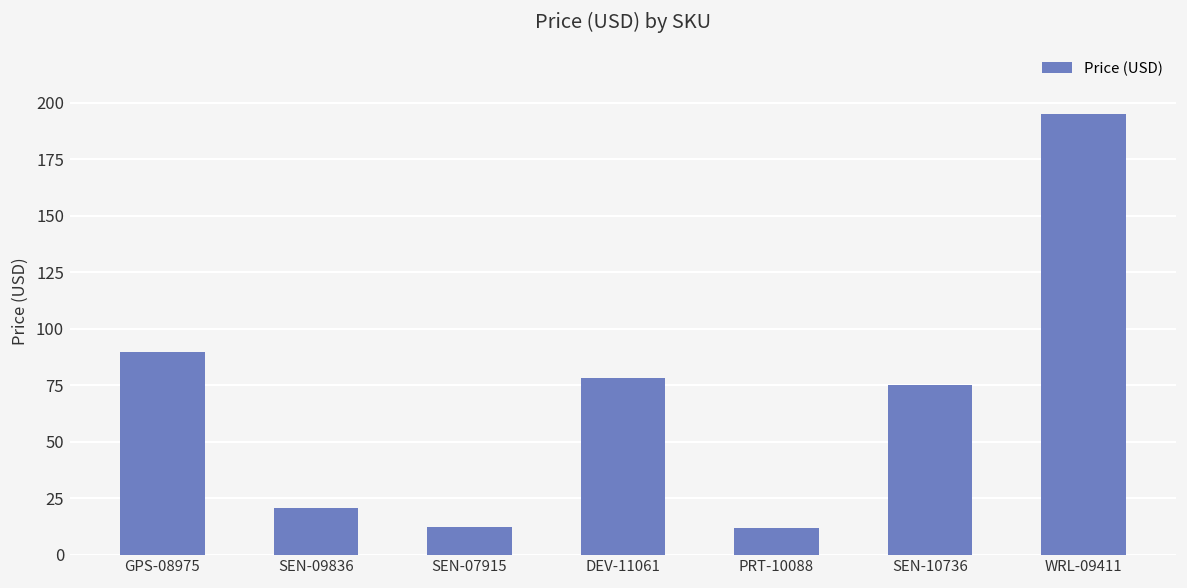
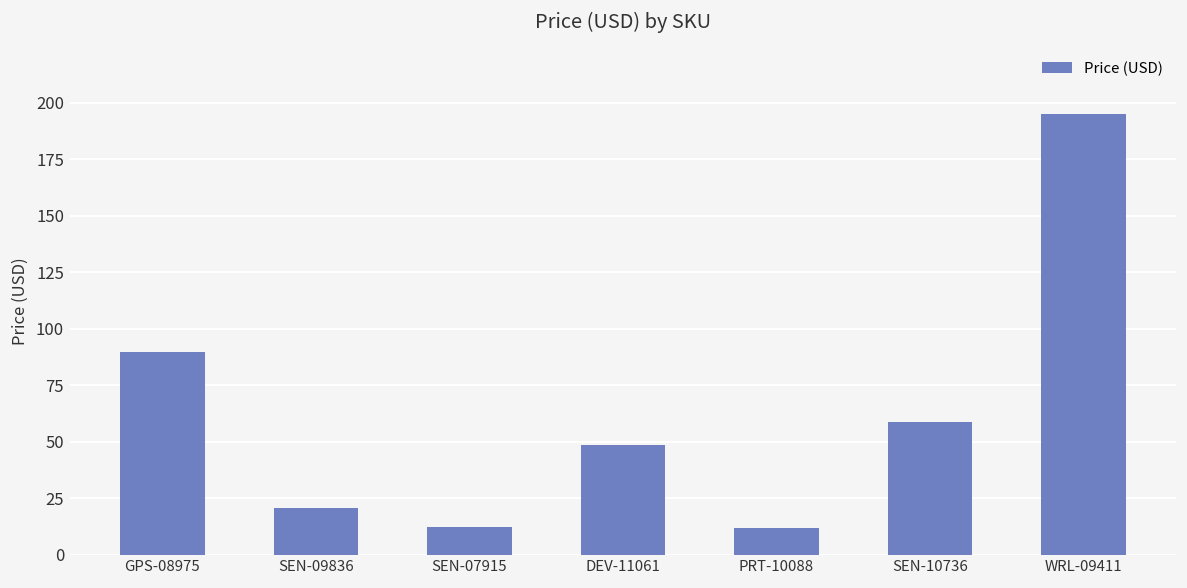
  {
    "GPS-08975": 90,
    "SEN-09836": 21,
    "SEN-07915": 12,
-   "DEV-11061": 78,
+   "DEV-11061": 48,
    "PRT-10088": 12,
-   "SEN-10736": 75,
+   "SEN-10736": 59,
    "WRL-09411": 195
  }
